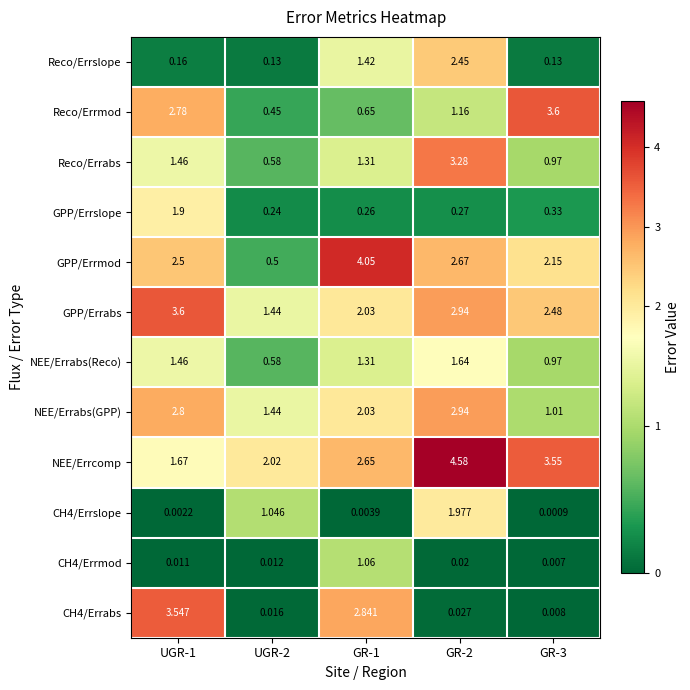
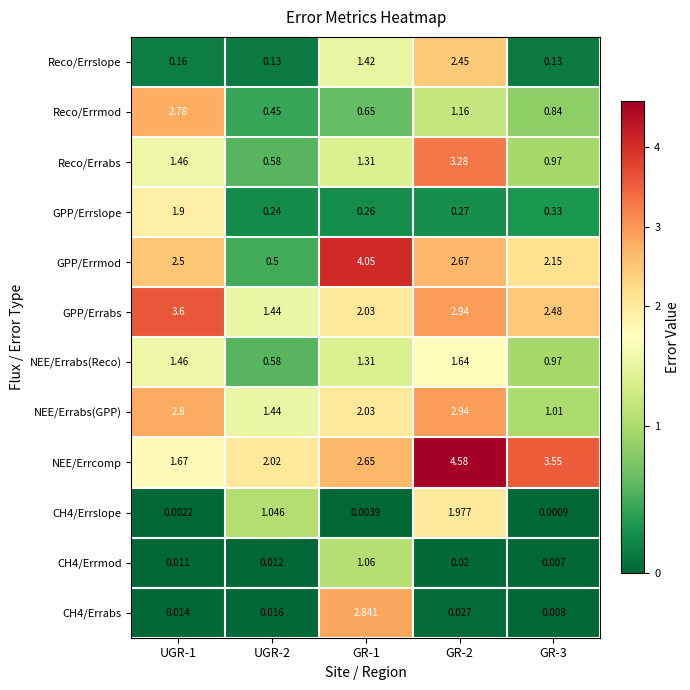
  {
    "Reco/Errslope": {
      "UGR-1": 0.16,
      "UGR-2": 0.13,
      "GR-1": 1.42,
      "GR-2": 2.45,
      "GR-3": 0.13
    },
    "Reco/Errmod": {
      "UGR-1": 2.78,
      "UGR-2": 0.45,
      "GR-1": 0.65,
      "GR-2": 1.16,
-     "GR-3": 3.6
+     "GR-3": 0.84
    },
    "Reco/Errabs": {
      "UGR-1": 1.46,
      "UGR-2": 0.58,
      "GR-1": 1.31,
      "GR-2": 3.28,
      "GR-3": 0.97
    },
    "GPP/Errslope": {
      "UGR-1": 1.9,
      "UGR-2": 0.24,
      "GR-1": 0.26,
      "GR-2": 0.27,
      "GR-3": 0.33
    },
    "GPP/Errmod": {
      "UGR-1": 2.5,
      "UGR-2": 0.5,
      "GR-1": 4.05,
      "GR-2": 2.67,
      "GR-3": 2.15
    },
    "GPP/Errabs": {
      "UGR-1": 3.6,
      "UGR-2": 1.44,
      "GR-1": 2.03,
      "GR-2": 2.94,
      "GR-3": 2.48
    },
    "NEE/Errabs(Reco)": {
      "UGR-1": 1.46,
      "UGR-2": 0.58,
      "GR-1": 1.31,
      "GR-2": 1.64,
      "GR-3": 0.97
    },
    "NEE/Errabs(GPP)": {
      "UGR-1": 2.8,
      "UGR-2": 1.44,
      "GR-1": 2.03,
      "GR-2": 2.94,
      "GR-3": 1.01
    },
    "NEE/Errcomp": {
      "UGR-1": 1.67,
      "UGR-2": 2.02,
      "GR-1": 2.65,
      "GR-2": 4.58,
      "GR-3": 3.55
    },
    "CH4/Errslope": {
      "UGR-1": 0.0022,
      "UGR-2": 1.046,
      "GR-1": 0.0039,
      "GR-2": 1.977,
      "GR-3": 0.0009
    },
    "CH4/Errmod": {
      "UGR-1": 0.011,
      "UGR-2": 0.012,
      "GR-1": 1.06,
      "GR-2": 0.02,
      "GR-3": 0.007
    },
    "CH4/Errabs": {
-     "UGR-1": 3.547,
+     "UGR-1": 0.014,
      "UGR-2": 0.016,
      "GR-1": 2.841,
      "GR-2": 0.027,
      "GR-3": 0.008
    }
  }
